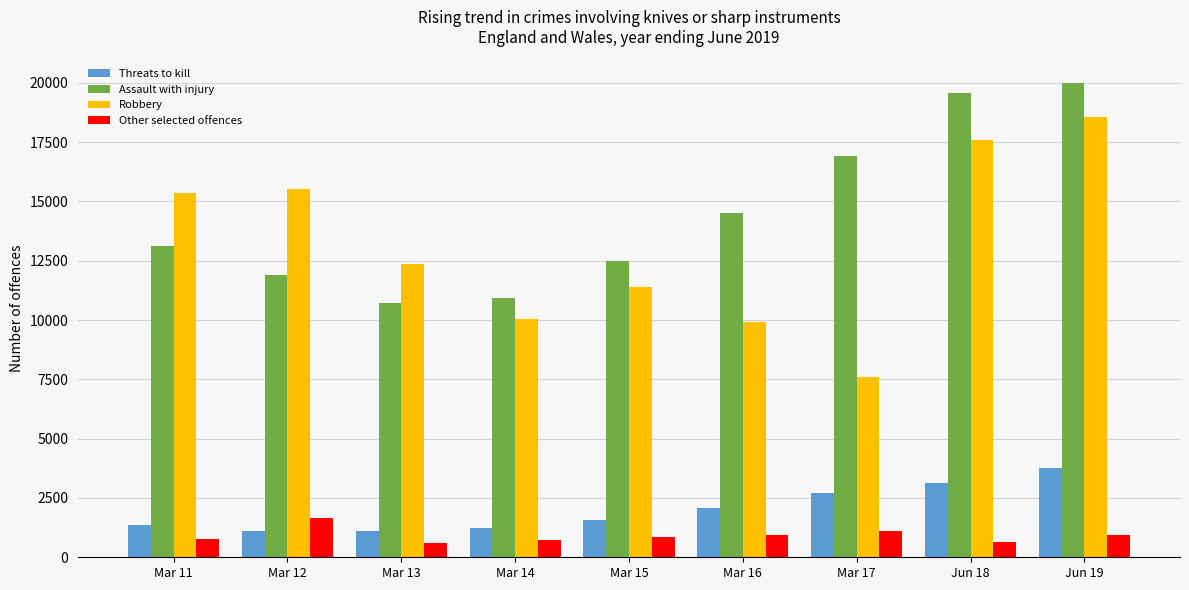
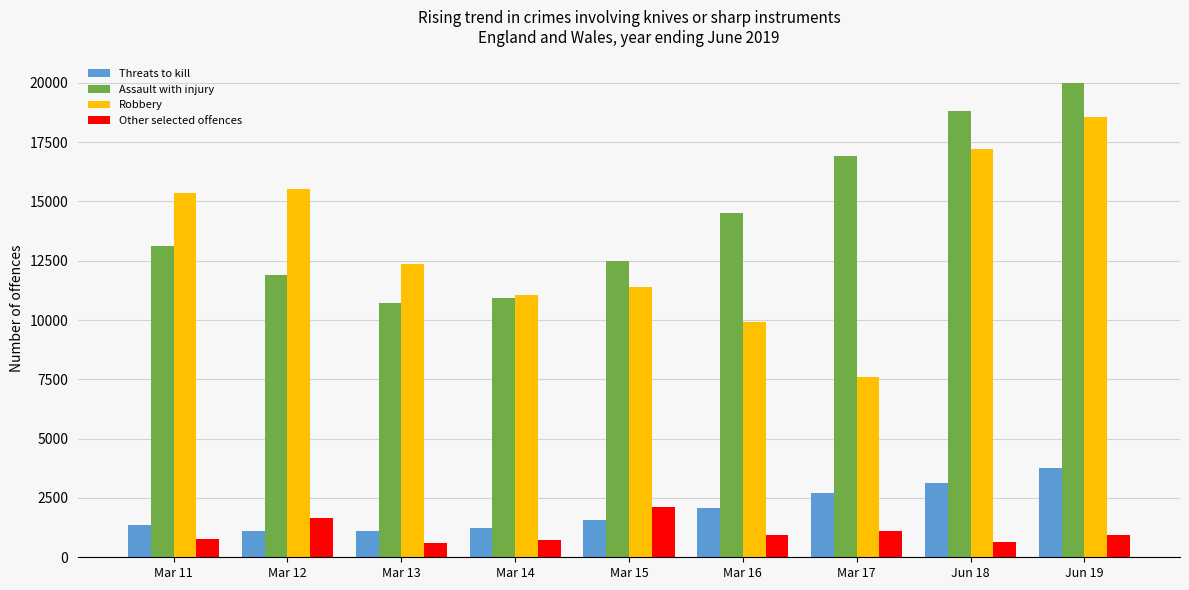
  {
    "Threats to kill": {
      "Mar 11": 1400,
      "Mar 12": 1100,
      "Mar 13": 1100,
      "Mar 14": 1200,
      "Mar 15": 1600,
      "Mar 16": 2100,
      "Mar 17": 2700,
      "Jun 18": 3100,
      "Jun 19": 3800
    },
    "Assault with injury": {
      "Mar 11": 13100,
      "Mar 12": 11900,
      "Mar 13": 10700,
      "Mar 14": 10900,
      "Mar 15": 12500,
      "Mar 16": 14500,
      "Mar 17": 16900,
-     "Jun 18": 19600,
+     "Jun 18": 18800,
      "Jun 19": 20000
    },
    "Robbery": {
      "Mar 11": 15400,
      "Mar 12": 15500,
      "Mar 13": 12400,
-     "Mar 14": 10000,
+     "Mar 14": 11100,
      "Mar 15": 11400,
      "Mar 16": 9900,
      "Mar 17": 7600,
-     "Jun 18": 17600,
+     "Jun 18": 17200,
      "Jun 19": 18600
    },
    "Other selected offences": {
      "Mar 11": 800,
      "Mar 12": 1600,
      "Mar 13": 600,
      "Mar 14": 700,
-     "Mar 15": 900,
+     "Mar 15": 2100,
      "Mar 16": 1000,
      "Mar 17": 1100,
      "Jun 18": 600,
      "Jun 19": 900
    }
  }
